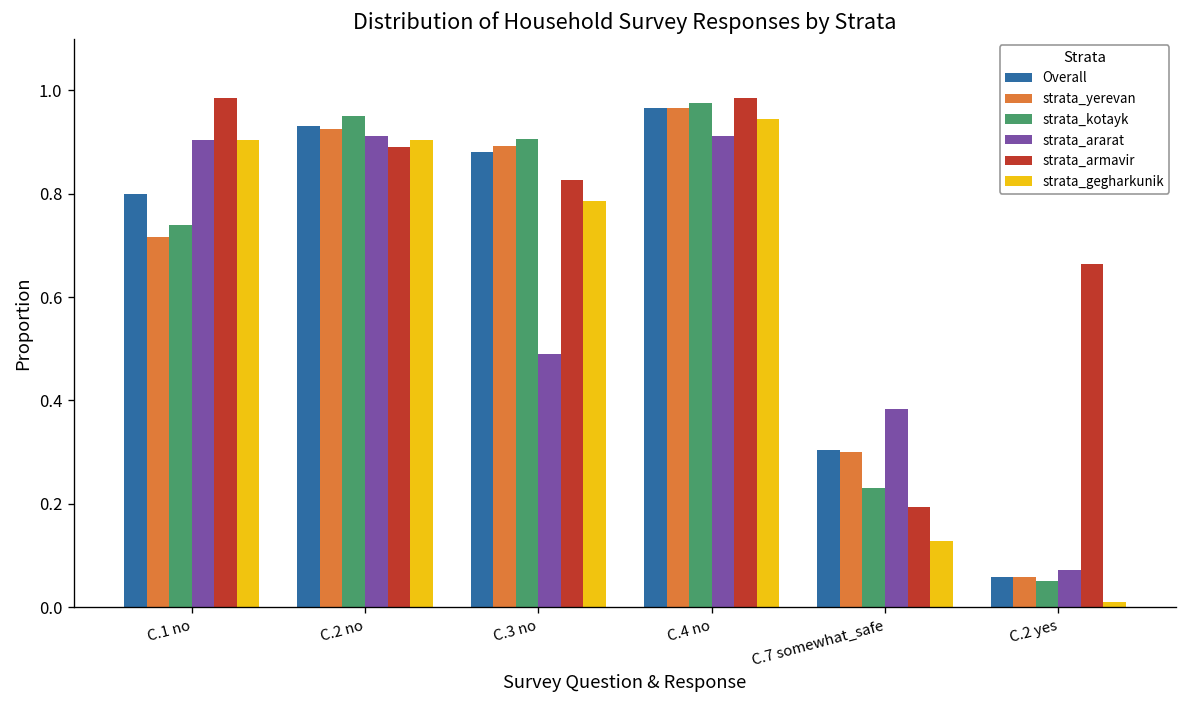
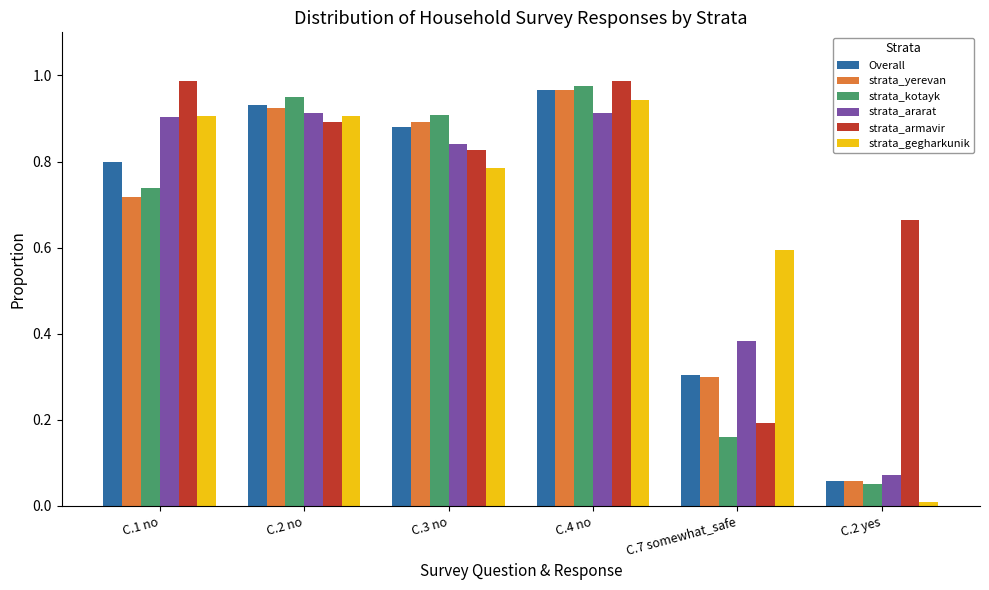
  {
    "Overall": {
      "C.1 no": 0.80,
      "C.2 no": 0.93,
      "C.3 no": 0.88,
      "C.4 no": 0.97,
      "C.7 somewhat_safe": 0.30,
      "C.2 yes": 0.06
    },
    "strata_yerevan": {
      "C.1 no": 0.72,
      "C.2 no": 0.93,
      "C.3 no": 0.89,
      "C.4 no": 0.97,
      "C.7 somewhat_safe": 0.30,
      "C.2 yes": 0.06
    },
    "strata_kotayk": {
      "C.1 no": 0.74,
      "C.2 no": 0.95,
      "C.3 no": 0.91,
      "C.4 no": 0.98,
-     "C.7 somewhat_safe": 0.23,
+     "C.7 somewhat_safe": 0.16,
      "C.2 yes": 0.05
    },
    "strata_ararat": {
      "C.1 no": 0.90,
      "C.2 no": 0.91,
-     "C.3 no": 0.49,
+     "C.3 no": 0.84,
      "C.4 no": 0.91,
      "C.7 somewhat_safe": 0.38,
      "C.2 yes": 0.07
    },
    "strata_armavir": {
      "C.1 no": 0.99,
      "C.2 no": 0.89,
      "C.3 no": 0.83,
      "C.4 no": 0.99,
      "C.7 somewhat_safe": 0.19,
      "C.2 yes": 0.67
    },
    "strata_gegharkunik": {
      "C.1 no": 0.91,
      "C.2 no": 0.91,
      "C.3 no": 0.79,
      "C.4 no": 0.94,
-     "C.7 somewhat_safe": 0.13,
+     "C.7 somewhat_safe": 0.60,
      "C.2 yes": 0.01
    }
  }
